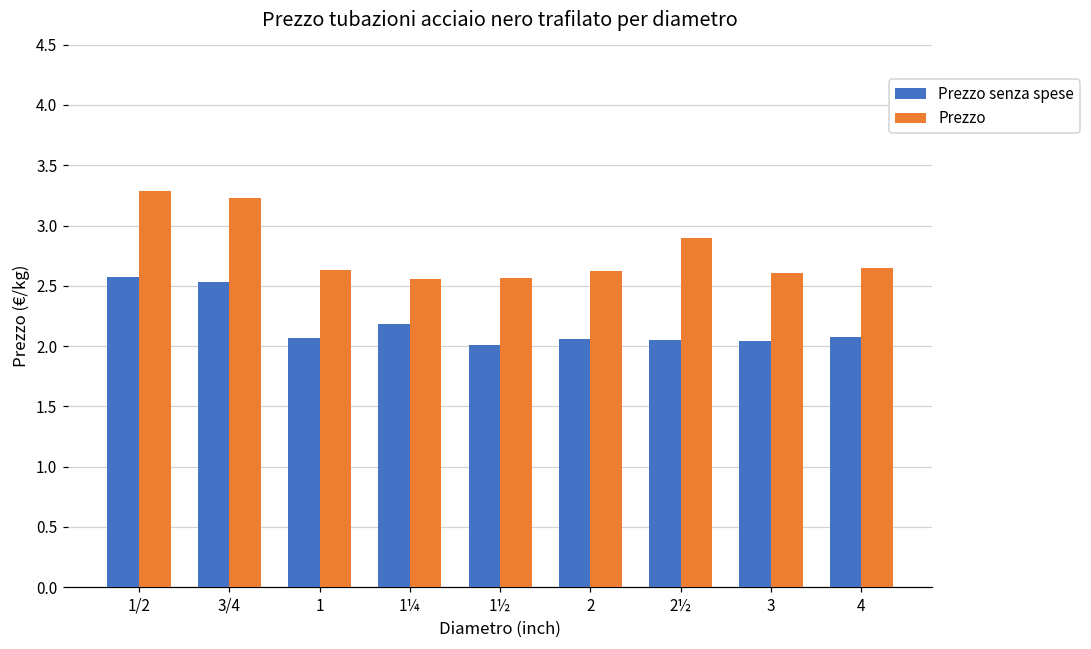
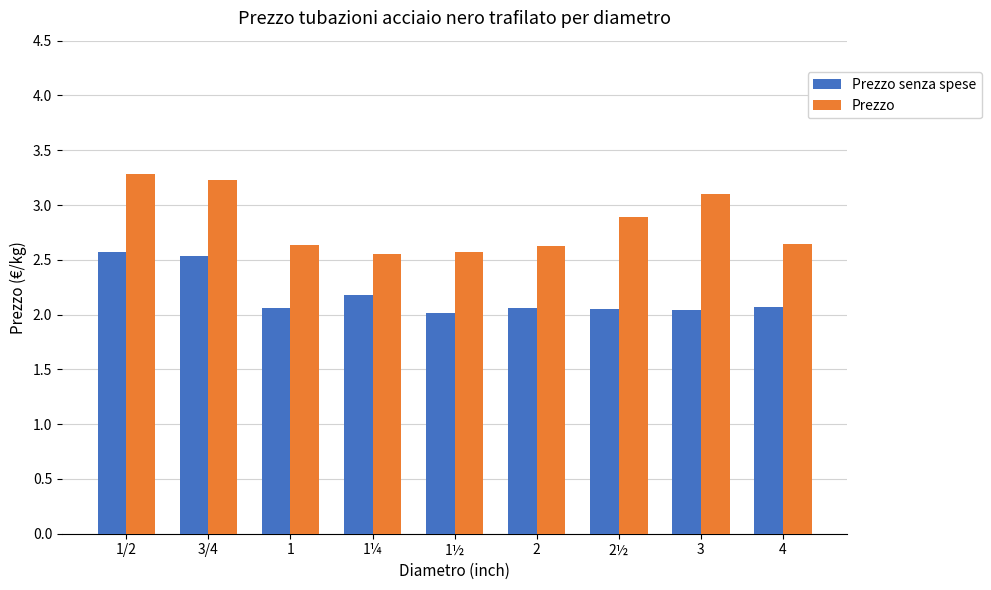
  {
    "Prezzo senza spese": {
      "1/2": 2.57,
      "3/4": 2.53,
      "1": 2.06,
      "1¼": 2.18,
      "1½": 2.01,
      "2": 2.06,
      "2½": 2.05,
      "3": 2.04,
      "4": 2.07
    },
    "Prezzo": {
      "1/2": 3.28,
      "3/4": 3.23,
      "1": 2.63,
      "1¼": 2.55,
      "1½": 2.57,
      "2": 2.63,
      "2½": 2.89,
-     "3": 2.61,
+     "3": 3.10,
      "4": 2.64
    }
  }
